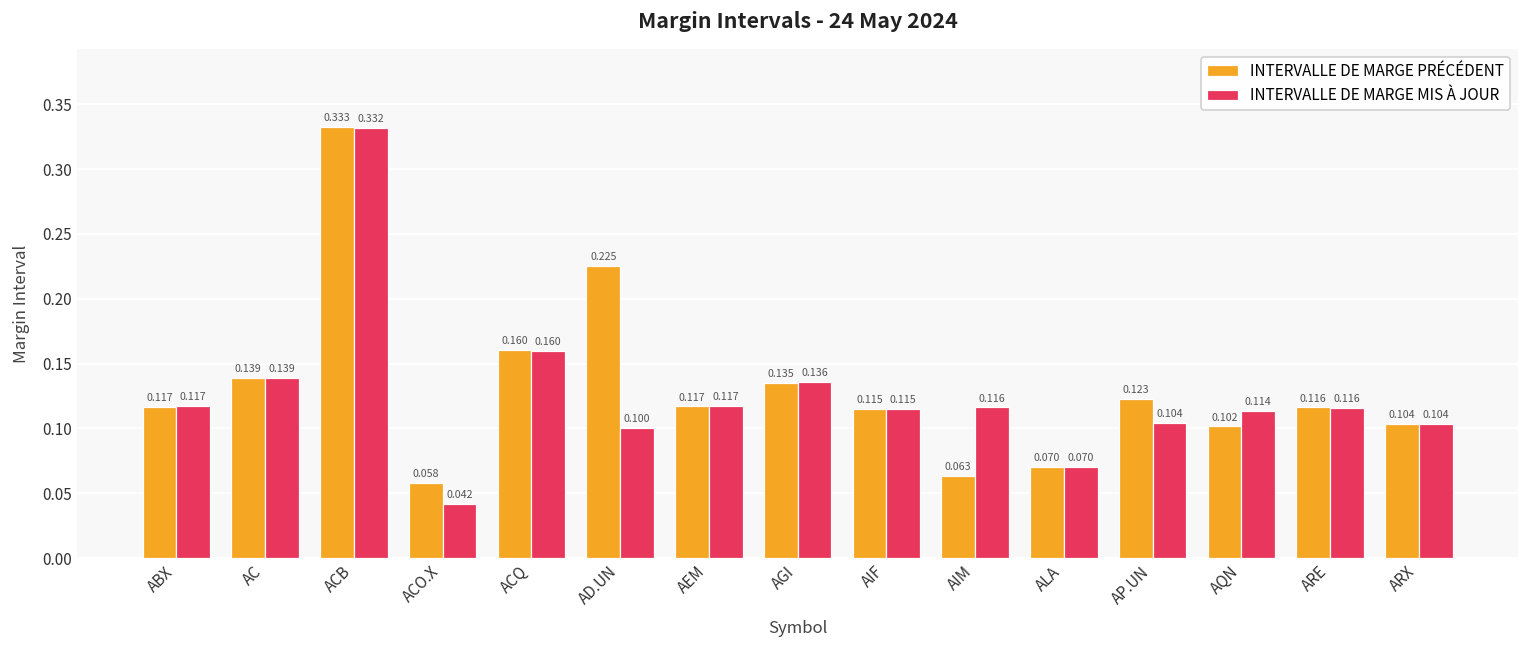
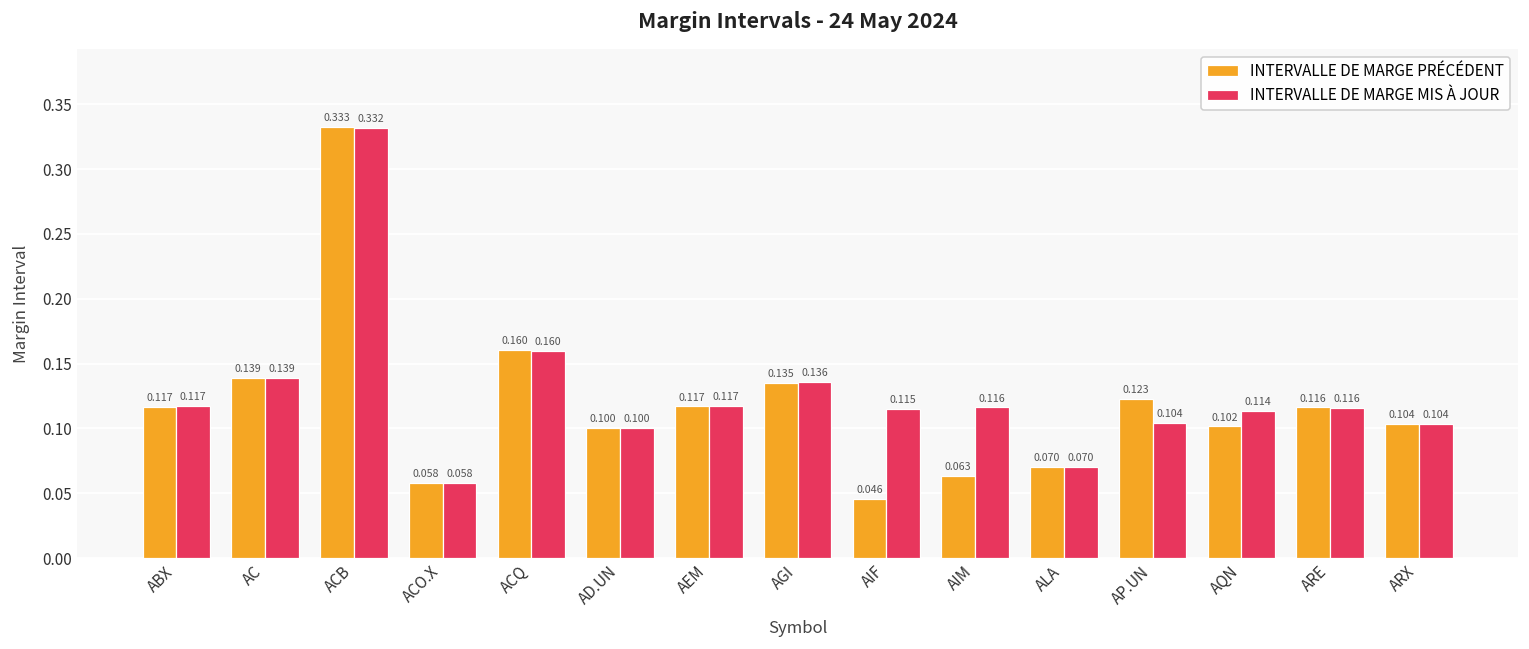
  {
    "INTERVALLE DE MARGE PRÉCÉDENT": {
      "ABX": 0.117,
      "AC": 0.139,
      "ACB": 0.333,
      "ACO.X": 0.058,
      "ACQ": 0.160,
-     "AD.UN": 0.225,
+     "AD.UN": 0.100,
      "AEM": 0.117,
      "AGI": 0.135,
-     "AIF": 0.115,
+     "AIF": 0.046,
      "AIM": 0.063,
      "ALA": 0.070,
      "AP.UN": 0.123,
      "AQN": 0.102,
      "ARE": 0.116,
      "ARX": 0.104
    },
    "INTERVALLE DE MARGE MIS À JOUR": {
      "ABX": 0.117,
      "AC": 0.139,
      "ACB": 0.332,
-     "ACO.X": 0.042,
+     "ACO.X": 0.058,
      "ACQ": 0.160,
      "AD.UN": 0.100,
      "AEM": 0.117,
      "AGI": 0.136,
      "AIF": 0.115,
      "AIM": 0.116,
      "ALA": 0.070,
      "AP.UN": 0.104,
      "AQN": 0.114,
      "ARE": 0.116,
      "ARX": 0.104
    }
  }
